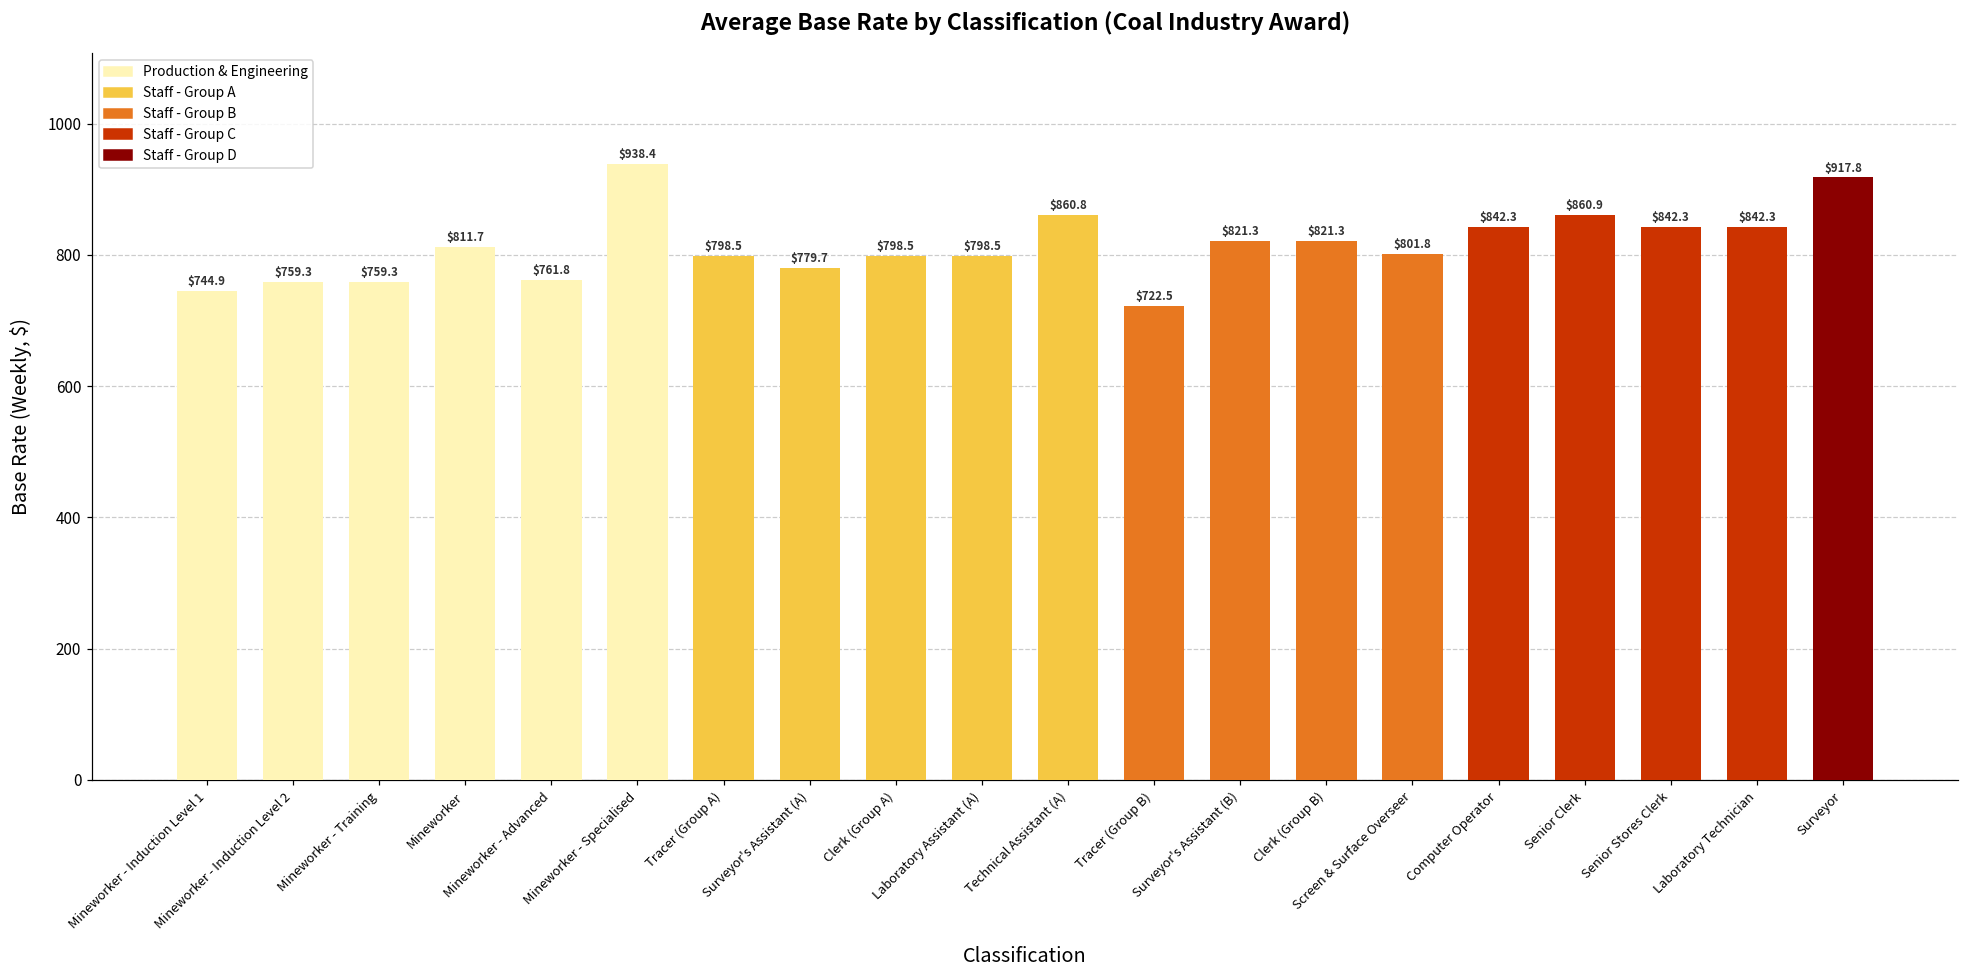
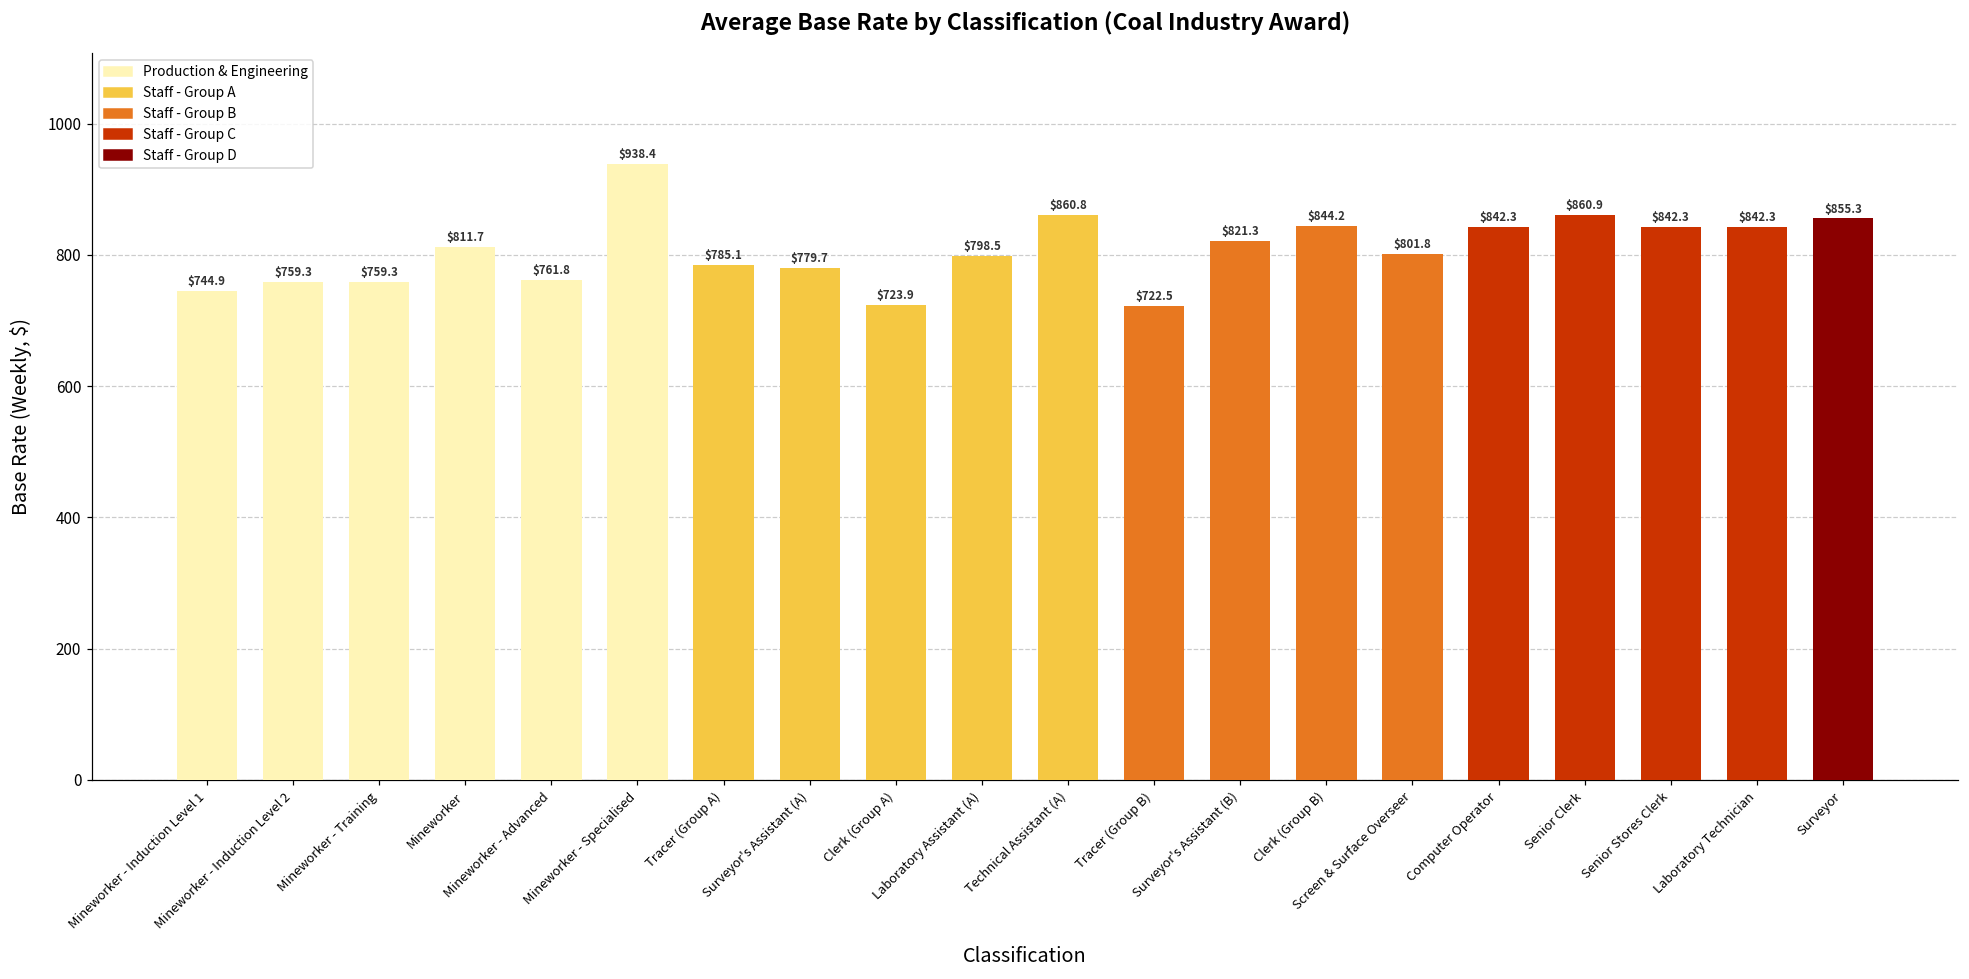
  {
    "Mineworker - Induction Level 1": "$744.9",
    "Mineworker - Induction Level 2": "$759.3",
    "Mineworker - Training": "$759.3",
    "Mineworker": "$811.7",
    "Mineworker - Advanced": "$761.8",
    "Mineworker - Specialised": "$938.4",
-   "Tracer (Group A)": "$798.5",
+   "Tracer (Group A)": "$785.1",
    "Surveyor's Assistant (A)": "$779.7",
-   "Clerk (Group A)": "$798.5",
+   "Clerk (Group A)": "$723.9",
    "Laboratory Assistant (A)": "$798.5",
    "Technical Assistant (A)": "$860.8",
    "Tracer (Group B)": "$722.5",
    "Surveyor's Assistant (B)": "$821.3",
-   "Clerk (Group B)": "$821.3",
+   "Clerk (Group B)": "$844.2",
    "Screen & Surface Overseer": "$801.8",
    "Computer Operator": "$842.3",
    "Senior Clerk": "$860.9",
    "Senior Stores Clerk": "$842.3",
    "Laboratory Technician": "$842.3",
-   "Surveyor": "$917.8"
+   "Surveyor": "$855.3"
  }
